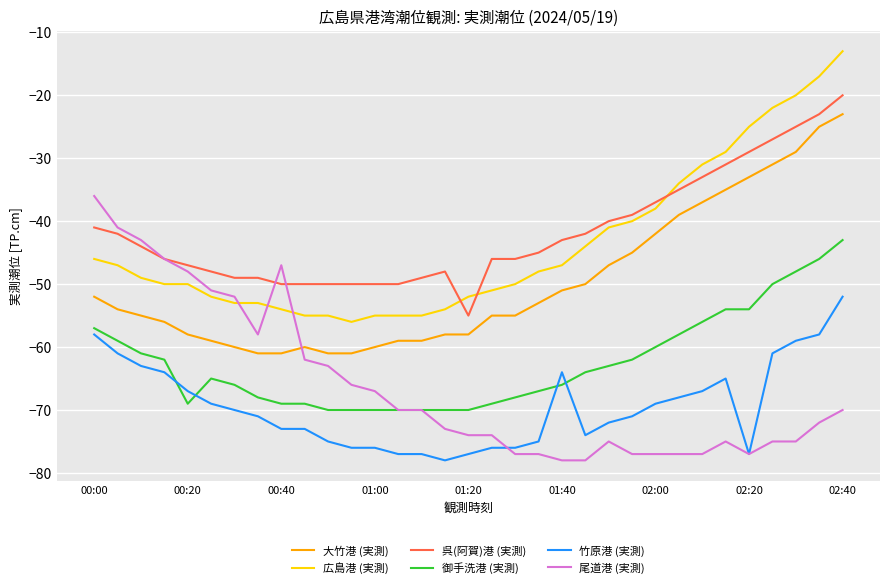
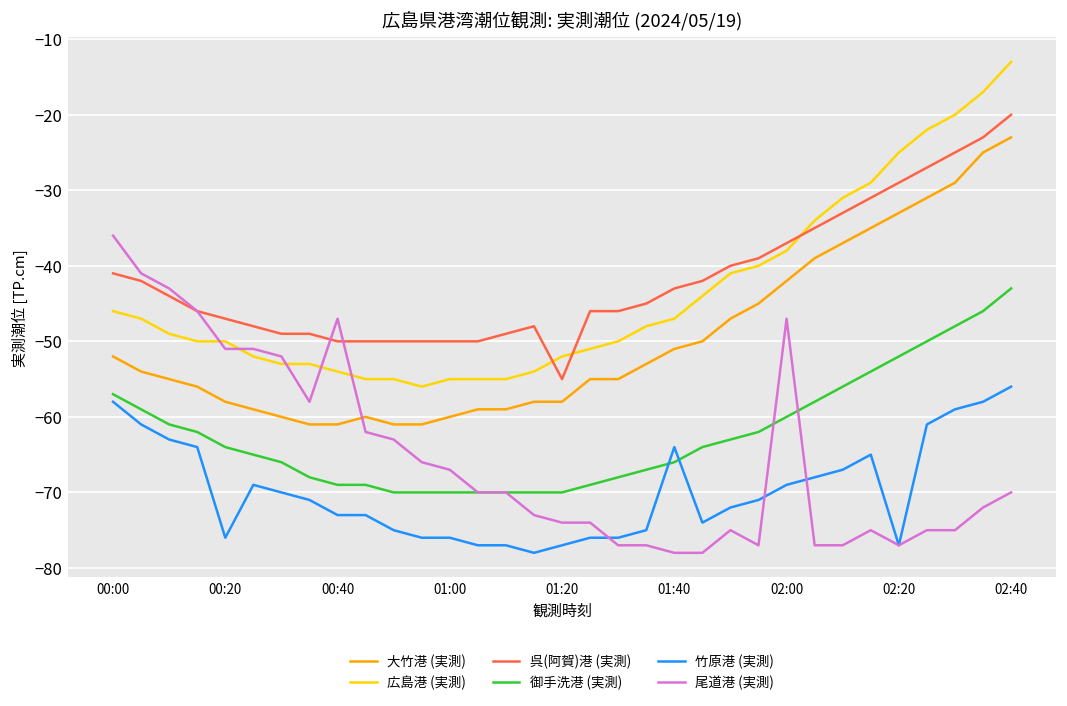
  {
    "呉(阿賀)港 (実測)": {
      "00:00": -41,
      "00:20": -47,
      "00:40": -50,
      "01:00": -50,
      "01:20": -55,
      "01:40": -43,
      "02:00": -37,
      "02:20": -29,
      "02:40": -20
    },
    "御手洗港 (実測)": {
      "00:00": -57,
-     "00:20": -69,
+     "00:20": -64,
      "00:40": -69,
      "01:00": -70,
      "01:20": -70,
      "01:40": -66,
      "02:00": -60,
-     "02:20": -54,
+     "02:20": -52,
      "02:40": -43
    },
    "竹原港 (実測)": {
      "00:00": -58,
-     "00:20": -67,
+     "00:20": -76,
      "00:40": -73,
      "01:00": -76,
      "01:20": -77,
      "01:40": -64,
      "02:00": -69,
-     "02:40": -52
+     "02:40": -56
    },
    "尾道港 (実測)": {
      "00:00": -36,
-     "00:20": -48,
+     "00:20": -51,
      "00:40": -47,
      "01:00": -67,
      "01:20": -74,
      "01:40": -78,
-     "02:00": -77,
+     "02:00": -47,
      "02:40": -70
    }
  }
